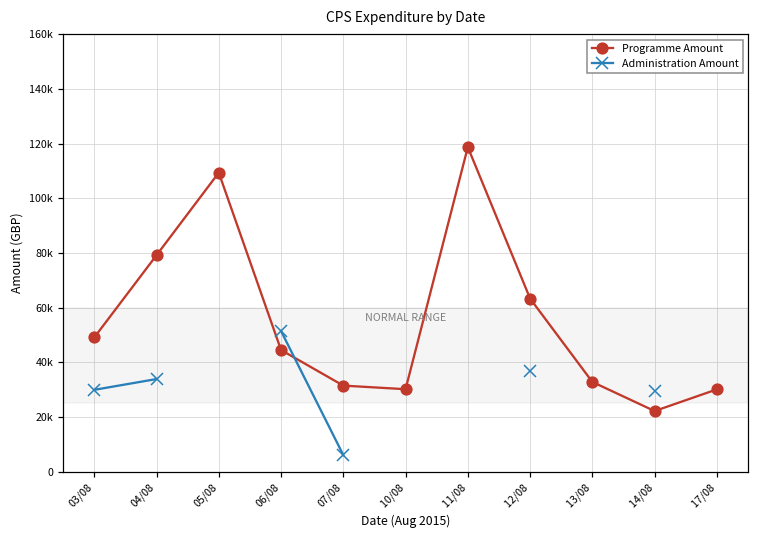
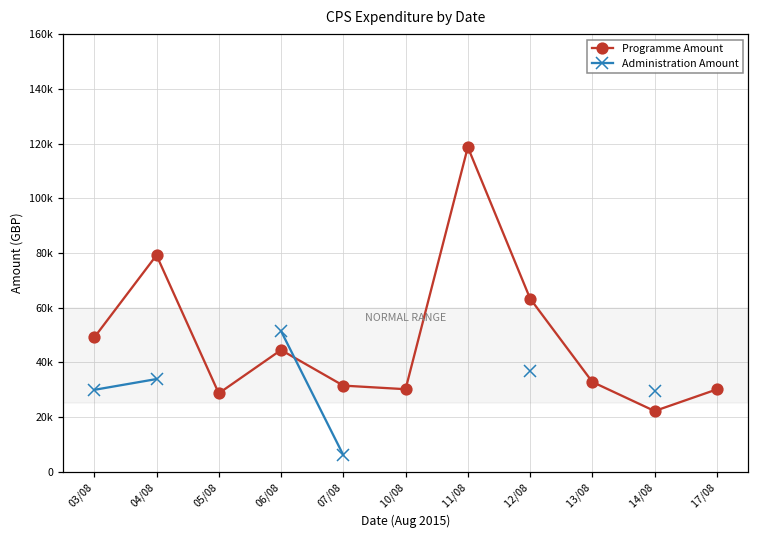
  {
    "Programme Amount": {
      "03/08": 49000,
      "04/08": 79000,
-     "05/08": 109000,
+     "05/08": 29000,
      "06/08": 45000,
      "07/08": 32000,
      "10/08": 30000,
      "11/08": 119000,
      "12/08": 63000,
      "13/08": 33000,
      "14/08": 22000,
      "17/08": 30000
    },
    "Administration Amount": {
      "03/08": 30000,
      "04/08": 34000,
      "06/08": 51000,
      "07/08": 6000,
      "12/08": 37000,
      "14/08": 29000
    }
  }
